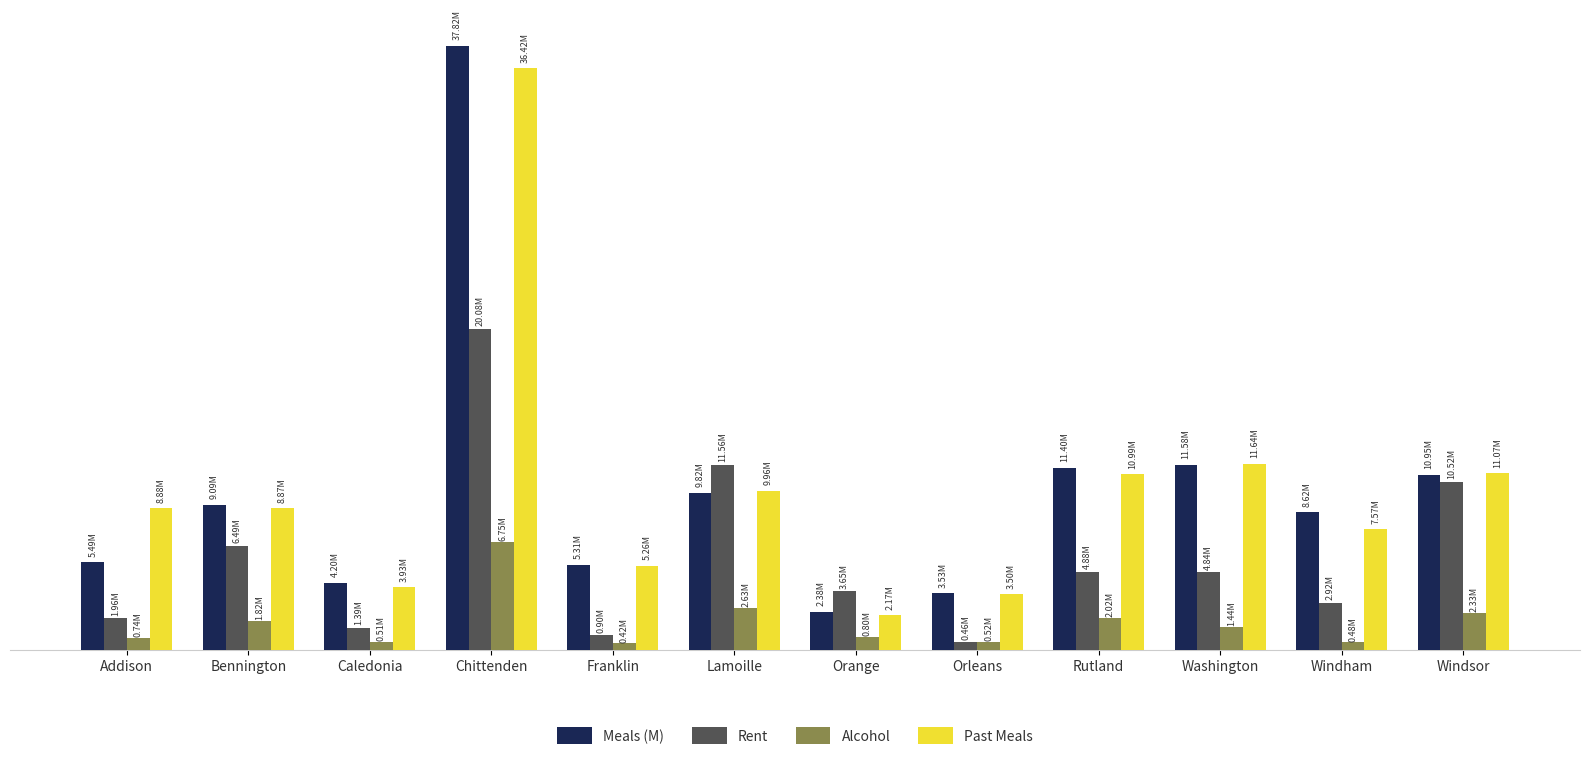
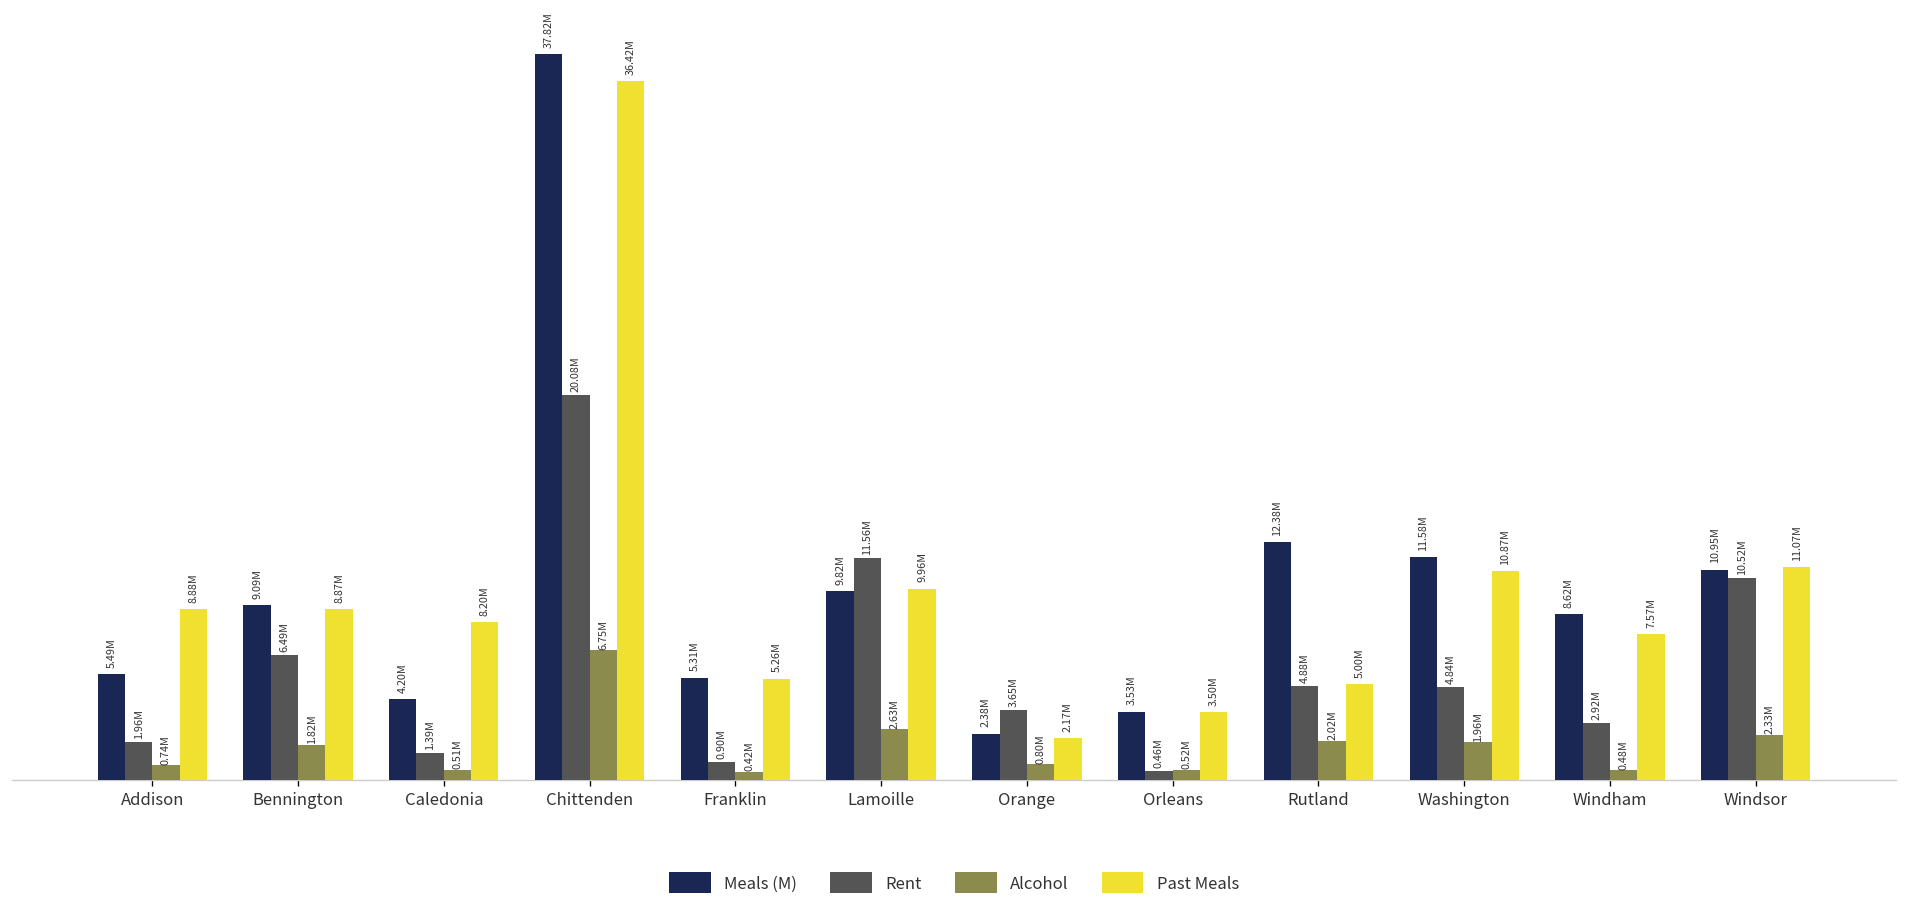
  {
    "Meals (M)": {
      "Addison": "5.49M",
      "Bennington": "9.09M",
      "Caledonia": "4.20M",
      "Chittenden": "37.82M",
      "Franklin": "5.31M",
      "Lamoille": "9.82M",
      "Orange": "2.38M",
      "Orleans": "3.53M",
-     "Rutland": "11.40M",
+     "Rutland": "12.38M",
      "Washington": "11.58M",
      "Windham": "8.62M",
      "Windsor": "10.95M"
    },
    "Rent": {
      "Addison": "1.96M",
      "Bennington": "6.49M",
      "Caledonia": "1.39M",
      "Chittenden": "20.08M",
      "Franklin": "0.90M",
      "Lamoille": "11.56M",
      "Orange": "3.65M",
      "Orleans": "0.46M",
      "Rutland": "4.88M",
      "Washington": "4.84M",
      "Windham": "2.92M",
      "Windsor": "10.52M"
    },
    "Alcohol": {
      "Addison": "0.74M",
      "Bennington": "1.82M",
      "Caledonia": "0.51M",
      "Chittenden": "6.75M",
      "Franklin": "0.42M",
      "Lamoille": "2.63M",
      "Orange": "0.80M",
      "Orleans": "0.52M",
      "Rutland": "2.02M",
-     "Washington": "1.44M",
+     "Washington": "1.96M",
      "Windham": "0.48M",
      "Windsor": "2.33M"
    },
    "Past Meals": {
      "Addison": "8.88M",
      "Bennington": "8.87M",
-     "Caledonia": "3.93M",
+     "Caledonia": "8.20M",
      "Chittenden": "36.42M",
      "Franklin": "5.26M",
      "Lamoille": "9.96M",
      "Orange": "2.17M",
      "Orleans": "3.50M",
-     "Rutland": "10.99M",
-     "Washington": "11.64M",
+     "Rutland": "5.00M",
+     "Washington": "10.87M",
      "Windham": "7.57M",
      "Windsor": "11.07M"
    }
  }
